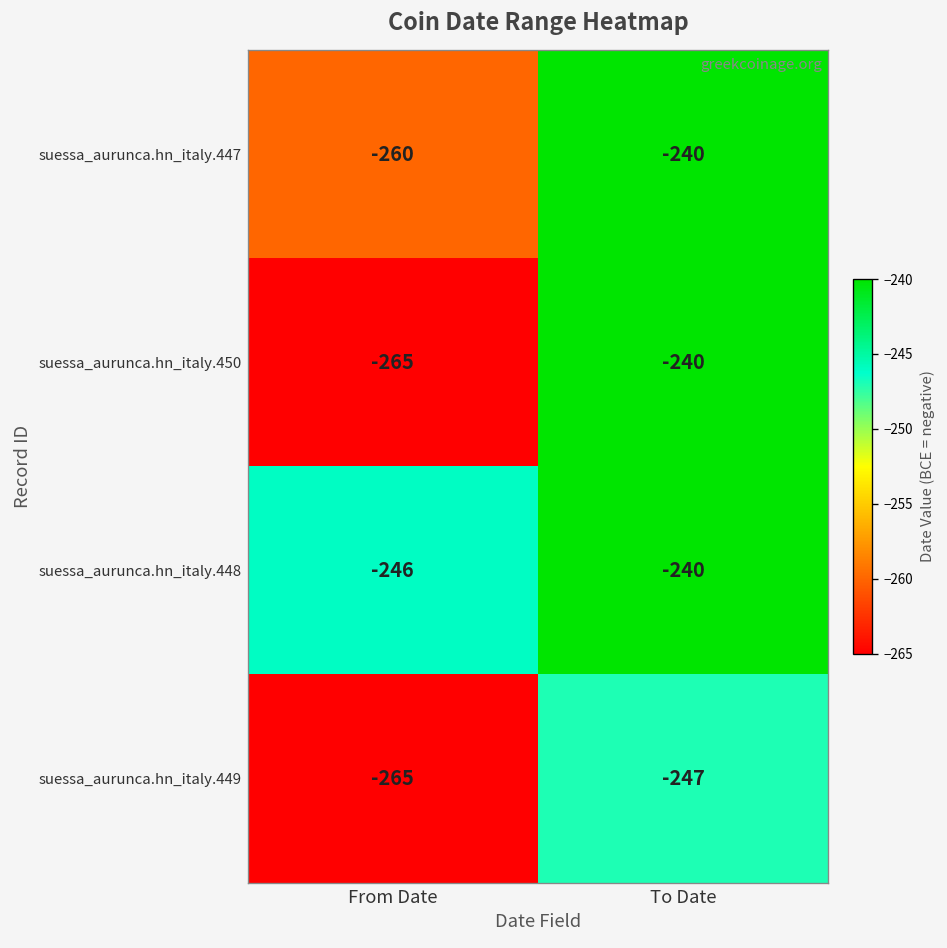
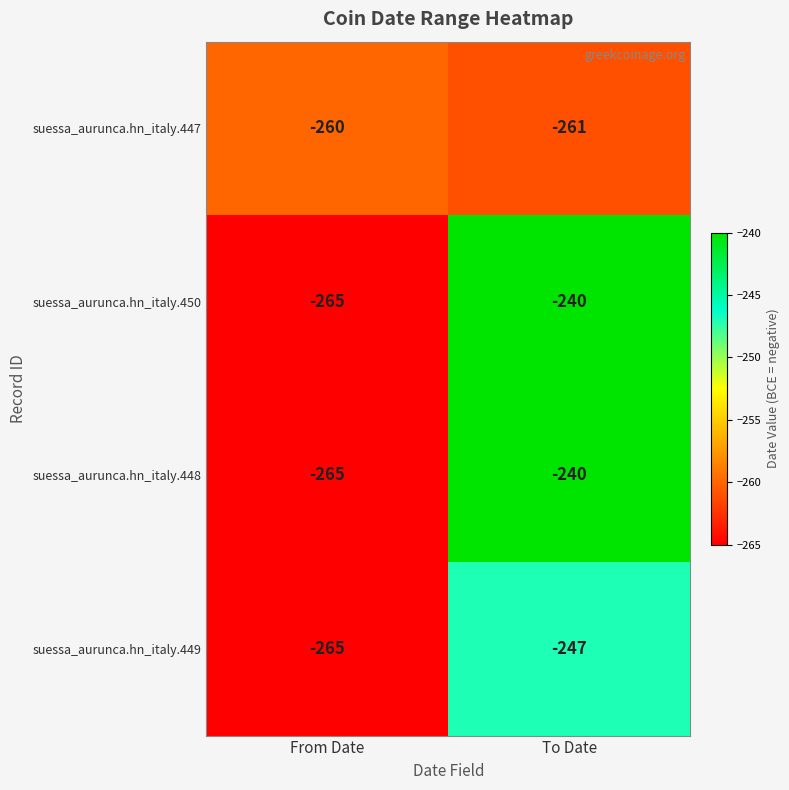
  {
    "suessa_aurunca.hn_italy.447": {
      "From Date": -260,
-     "To Date": -240
+     "To Date": -261
    },
    "suessa_aurunca.hn_italy.450": {
      "From Date": -265,
      "To Date": -240
    },
    "suessa_aurunca.hn_italy.448": {
-     "From Date": -246,
+     "From Date": -265,
      "To Date": -240
    },
    "suessa_aurunca.hn_italy.449": {
      "From Date": -265,
      "To Date": -247
    }
  }
